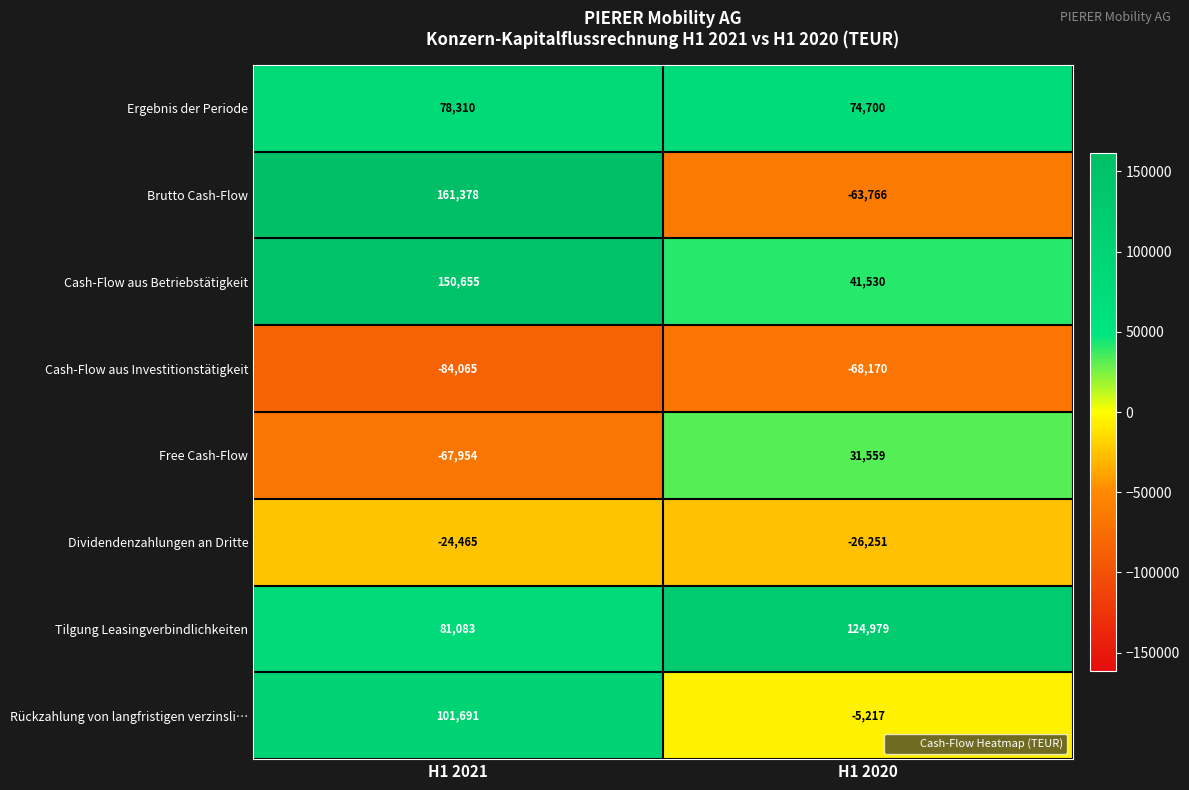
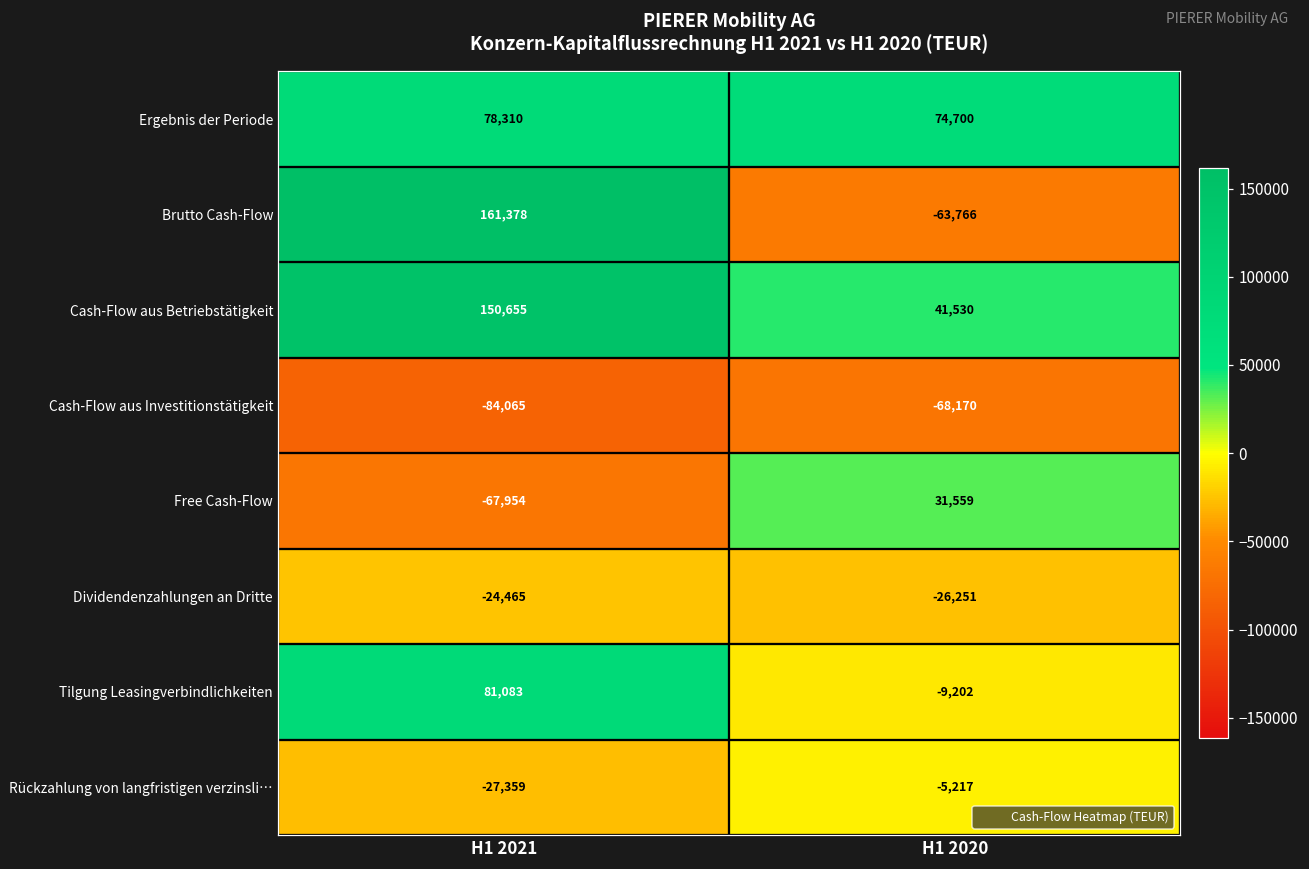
  {
    "Ergebnis der Periode": {
      "H1 2021": "78,310",
      "H1 2020": "74,700"
    },
    "Brutto Cash-Flow": {
      "H1 2021": "161,378",
      "H1 2020": "-63,766"
    },
    "Cash-Flow aus Betriebstätigkeit": {
      "H1 2021": "150,655",
      "H1 2020": "41,530"
    },
    "Cash-Flow aus Investitionstätigkeit": {
      "H1 2021": "-84,065",
      "H1 2020": "-68,170"
    },
    "Free Cash-Flow": {
      "H1 2021": "-67,954",
      "H1 2020": "31,559"
    },
    "Dividendenzahlungen an Dritte": {
      "H1 2021": "-24,465",
      "H1 2020": "-26,251"
    },
    "Tilgung Leasingverbindlichkeiten": {
      "H1 2021": "81,083",
-     "H1 2020": "124,979"
+     "H1 2020": "-9,202"
    },
    "Rückzahlung von langfristigen verzinsli…": {
-     "H1 2021": "101,691",
+     "H1 2021": "-27,359",
      "H1 2020": "-5,217"
    }
  }
